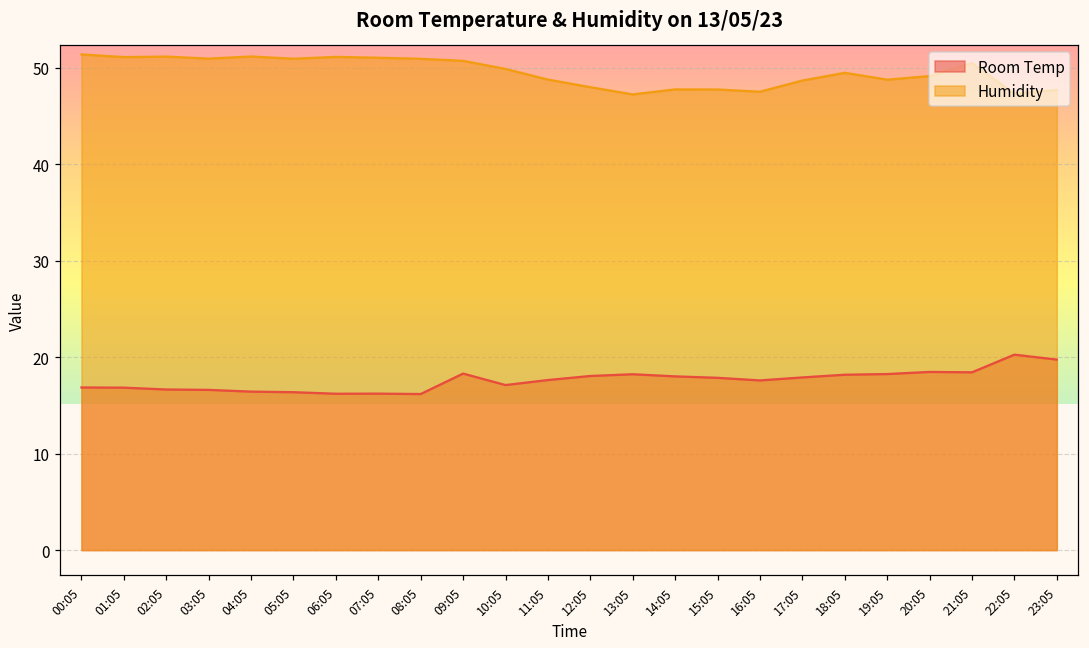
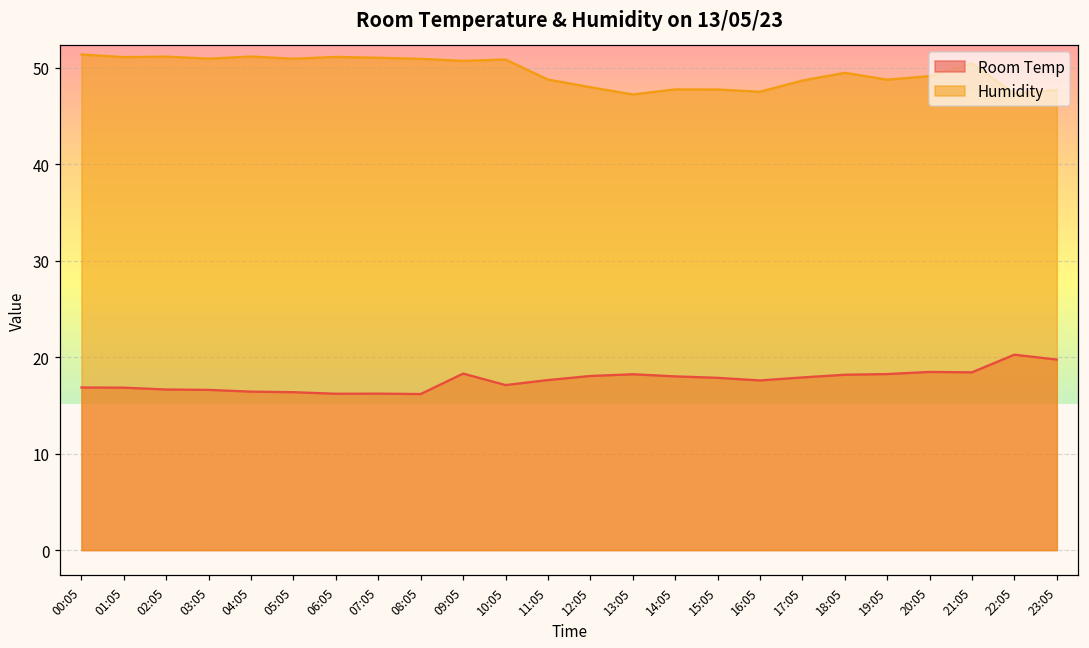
  {
    "Room Temp": {
      "00:05": 17,
      "01:05": 17,
      "02:05": 17,
      "03:05": 17,
      "04:05": 16,
      "05:05": 16,
      "06:05": 16,
      "07:05": 16,
      "08:05": 16,
      "09:05": 18,
      "10:05": 17,
      "11:05": 18,
      "12:05": 18,
      "13:05": 18,
      "14:05": 18,
      "15:05": 18,
      "16:05": 18,
      "17:05": 18,
      "18:05": 18,
      "19:05": 18,
      "20:05": 18,
      "21:05": 18,
      "22:05": 20,
      "23:05": 20
    },
    "Humidity": {
      "00:05": 51,
      "01:05": 51,
      "02:05": 51,
      "03:05": 51,
      "04:05": 51,
      "05:05": 51,
      "06:05": 51,
      "07:05": 51,
      "08:05": 51,
      "09:05": 51,
-     "10:05": 50,
+     "10:05": 51,
      "11:05": 49,
      "12:05": 48,
      "13:05": 47,
      "14:05": 48,
      "15:05": 48,
      "16:05": 48,
      "17:05": 49,
      "18:05": 49,
      "19:05": 49
    }
  }
